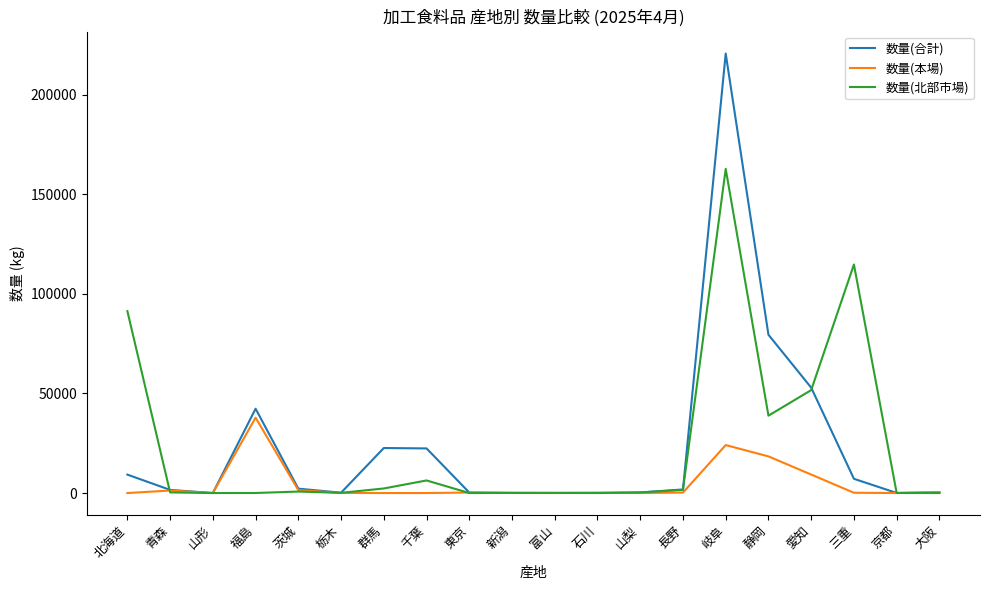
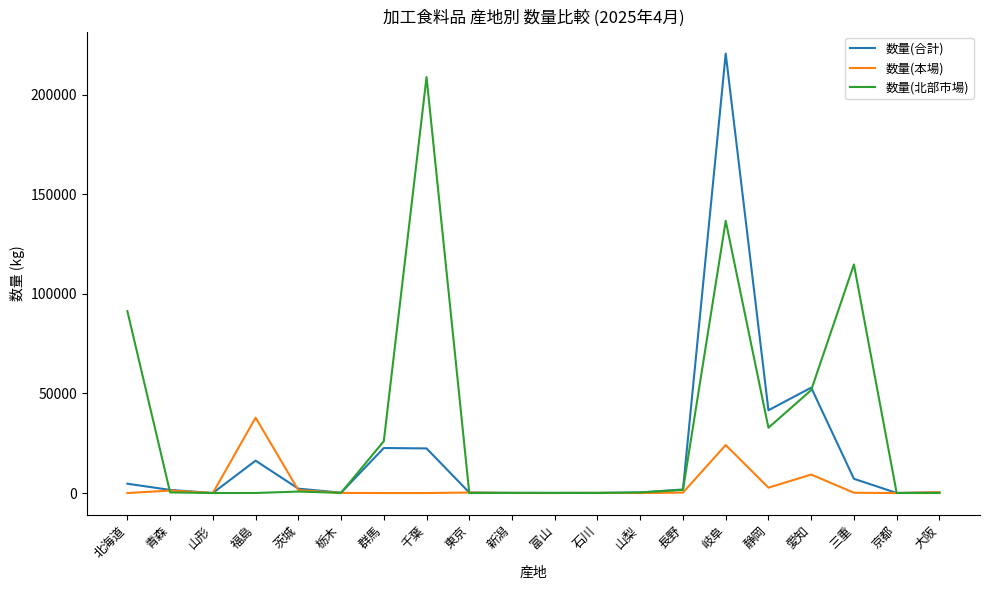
  {
    "数量(合計)": {
-     "北海道": 9000,
-     "福島": 42000,
+     "北海道": 5000,
+     "福島": 16000,
      "群馬": 23000,
      "千葉": 22000,
      "岐阜": 221000,
-     "静岡": 79000,
+     "静岡": 42000,
      "三重": 7000
    },
    "数量(本場)": {
      "北海道": 0,
      "福島": 38000,
      "群馬": 0,
      "千葉": 0,
      "長野": 0,
      "岐阜": 24000,
-     "静岡": 18000,
+     "静岡": 3000,
      "愛知": 9000,
      "三重": 0
    },
    "数量(北部市場)": {
      "北海道": 91000,
      "福島": 0,
-     "群馬": 2000,
-     "千葉": 6000,
-     "岐阜": 163000,
-     "静岡": 39000,
+     "群馬": 26000,
+     "千葉": 209000,
+     "岐阜": 137000,
+     "静岡": 33000,
      "三重": 115000
    }
  }
